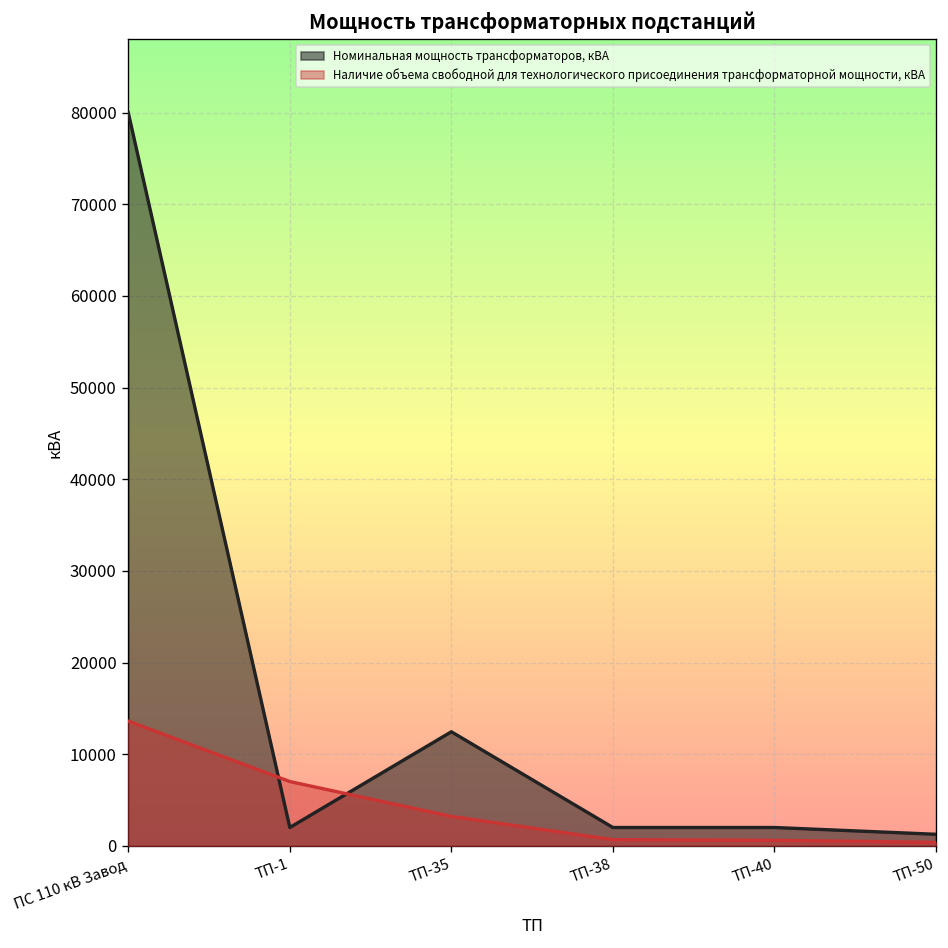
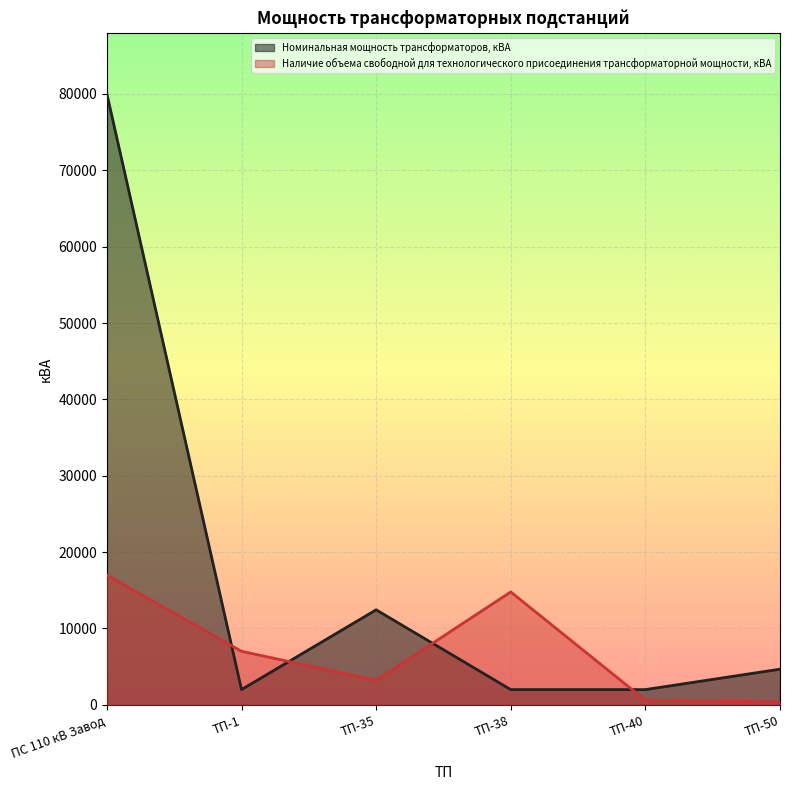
  {
    "Номинальная мощность трансформаторов, кВА": {
      "ПС 110 кВ Завод": 80000,
      "ТП-1": 2000,
      "ТП-35": 12000,
      "ТП-38": 2000,
      "ТП-40": 2000,
-     "ТП-50": 1000
+     "ТП-50": 5000
    },
    "Наличие объема свободной для технологического присоединения трансформаторной мощности, кВА": {
-     "ПС 110 кВ Завод": 14000,
+     "ПС 110 кВ Завод": 17000,
      "ТП-1": 7000,
      "ТП-35": 3000,
-     "ТП-38": 1000,
+     "ТП-38": 15000,
      "ТП-40": 1000,
      "ТП-50": 0
    }
  }
